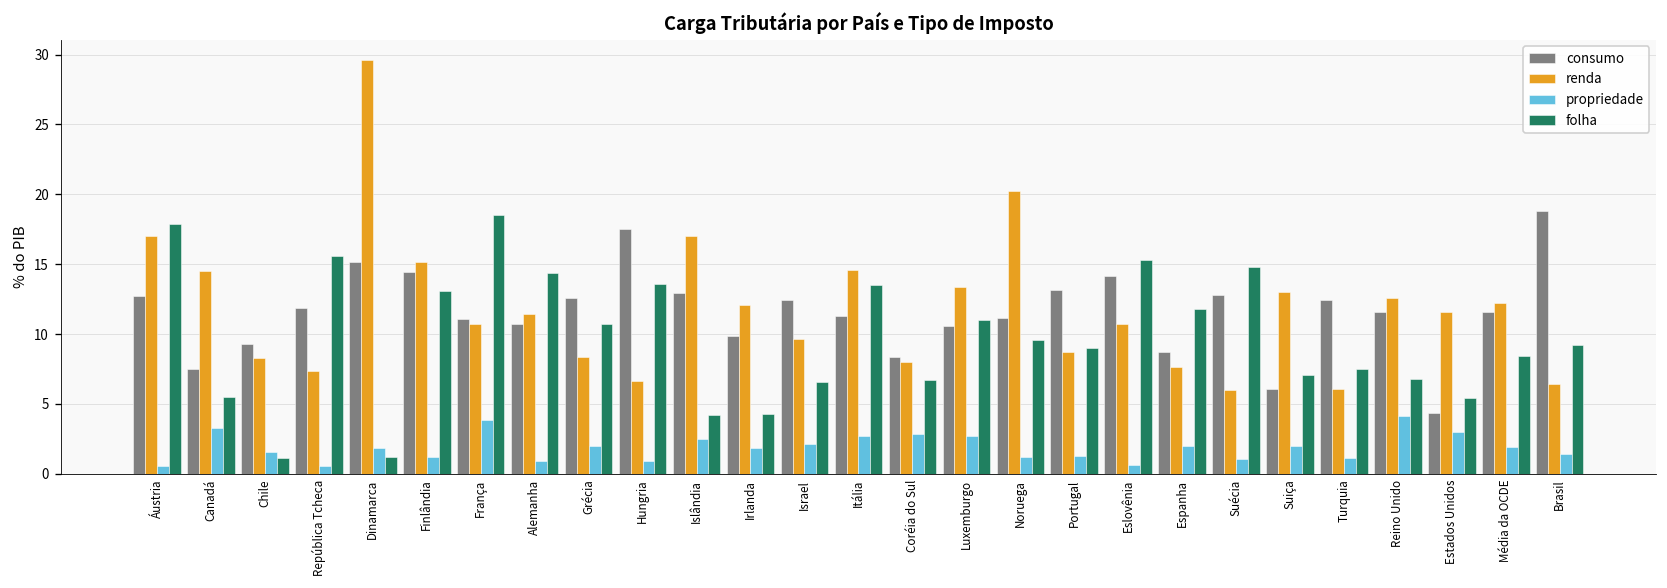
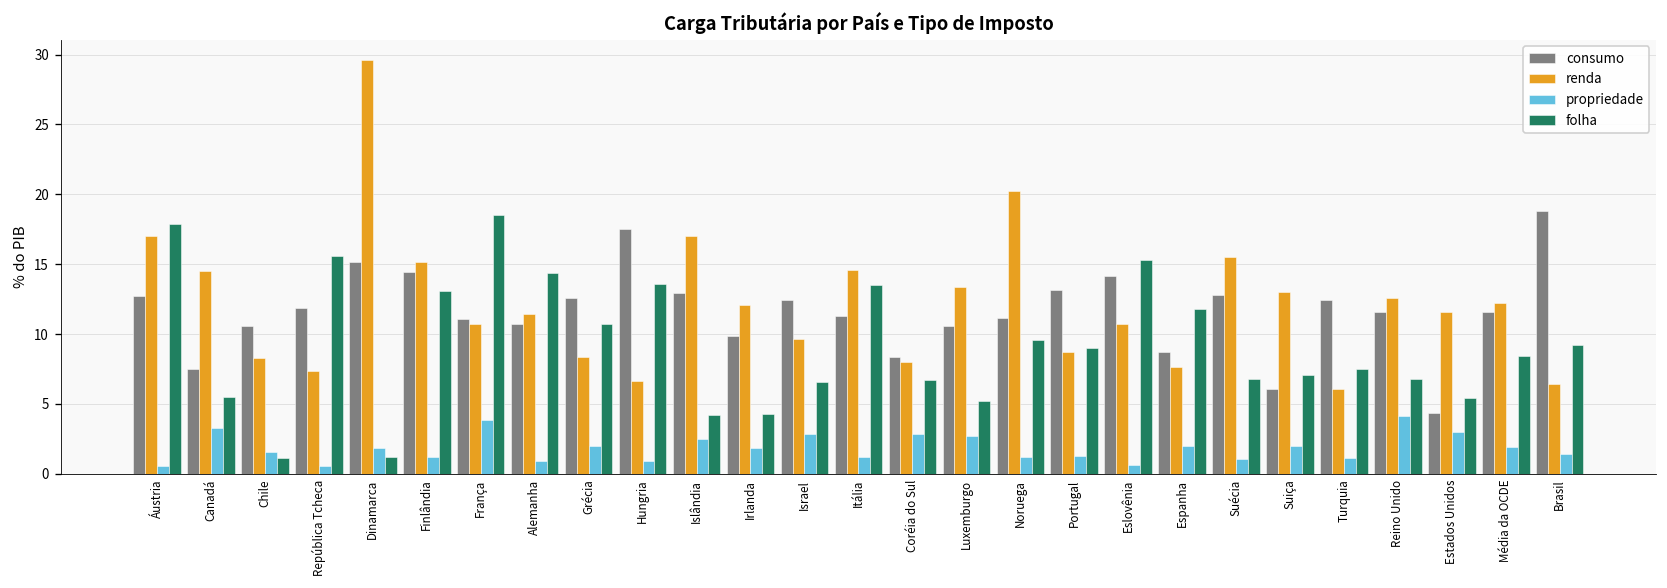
  {
    "consumo": {
      "Áustria": 12.7,
      "Canadá": 7.5,
-     "Chile": 9.3,
+     "Chile": 10.6,
      "República Tcheca": 11.9,
      "Dinamarca": 15.2,
      "Finlândia": 14.4,
      "França": 11.0,
      "Alemanha": 10.7,
      "Grécia": 12.6,
      "Hungria": 17.5,
      "Islândia": 12.9,
      "Irlanda": 9.9,
      "Israel": 12.4,
      "Itália": 11.3,
      "Coréia do Sul": 8.4,
      "Luxemburgo": 10.6,
      "Noruega": 11.1,
      "Portugal": 13.1,
      "Eslovênia": 14.2,
      "Espanha": 8.7,
      "Suécia": 12.8,
      "Suiça": 6.1,
      "Turquia": 12.5,
      "Reino Unido": 11.6,
      "Estados Unidos": 4.4,
      "Média da OCDE": 11.6,
      "Brasil": 18.8
    },
    "renda": {
      "Áustria": 17.1,
      "Canadá": 14.5,
      "Chile": 8.3,
      "República Tcheca": 7.3,
      "Dinamarca": 29.6,
      "Finlândia": 15.2,
      "França": 10.7,
      "Alemanha": 11.4,
      "Grécia": 8.4,
      "Hungria": 6.6,
      "Islândia": 17.0,
      "Irlanda": 12.1,
      "Israel": 9.7,
      "Itália": 14.6,
      "Coréia do Sul": 8.0,
      "Luxemburgo": 13.4,
      "Noruega": 20.3,
      "Portugal": 8.7,
      "Eslovênia": 10.7,
      "Espanha": 7.7,
-     "Suécia": 6.0,
+     "Suécia": 15.5,
      "Suiça": 13.0,
      "Turquia": 6.0,
      "Reino Unido": 12.6,
      "Estados Unidos": 11.6,
      "Média da OCDE": 12.2,
      "Brasil": 6.4
    },
    "propriedade": {
      "Áustria": 0.6,
      "Canadá": 3.3,
      "Chile": 1.6,
      "República Tcheca": 0.5,
      "Dinamarca": 1.8,
      "Finlândia": 1.2,
      "França": 3.9,
      "Alemanha": 0.9,
      "Grécia": 2.0,
      "Hungria": 0.9,
      "Islândia": 2.5,
      "Irlanda": 1.8,
-     "Israel": 2.1,
-     "Itália": 2.7,
+     "Israel": 2.9,
+     "Itália": 1.2,
      "Coréia do Sul": 2.8,
      "Luxemburgo": 2.7,
      "Noruega": 1.2,
      "Portugal": 1.3,
      "Eslovênia": 0.7,
      "Espanha": 2.0,
      "Suécia": 1.0,
      "Suiça": 2.0,
      "Turquia": 1.2,
      "Reino Unido": 4.2,
      "Estados Unidos": 3.0,
      "Média da OCDE": 1.9,
      "Brasil": 1.4
    },
    "folha": {
      "Áustria": 17.9,
      "Canadá": 5.5,
      "Chile": 1.1,
      "República Tcheca": 15.6,
      "Dinamarca": 1.2,
      "Finlândia": 13.1,
      "França": 18.5,
      "Alemanha": 14.4,
      "Grécia": 10.7,
      "Hungria": 13.6,
      "Islândia": 4.2,
      "Irlanda": 4.3,
      "Israel": 6.6,
      "Itália": 13.5,
      "Coréia do Sul": 6.7,
-     "Luxemburgo": 11.0,
+     "Luxemburgo": 5.2,
      "Noruega": 9.6,
      "Portugal": 9.0,
      "Eslovênia": 15.3,
      "Espanha": 11.8,
-     "Suécia": 14.8,
+     "Suécia": 6.8,
      "Suiça": 7.1,
      "Turquia": 7.5,
      "Reino Unido": 6.8,
      "Estados Unidos": 5.4,
      "Média da OCDE": 8.4,
      "Brasil": 9.2
    }
  }
